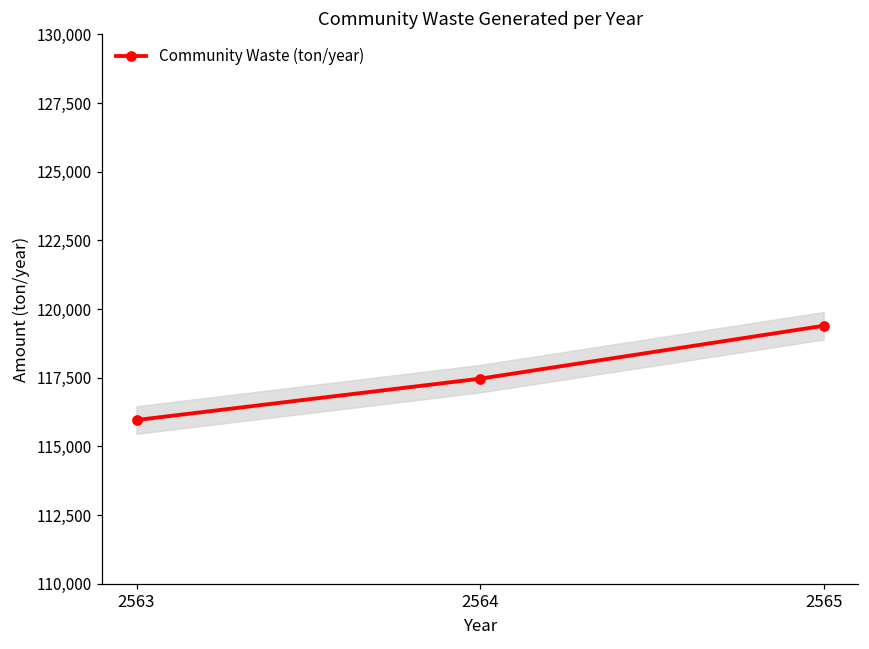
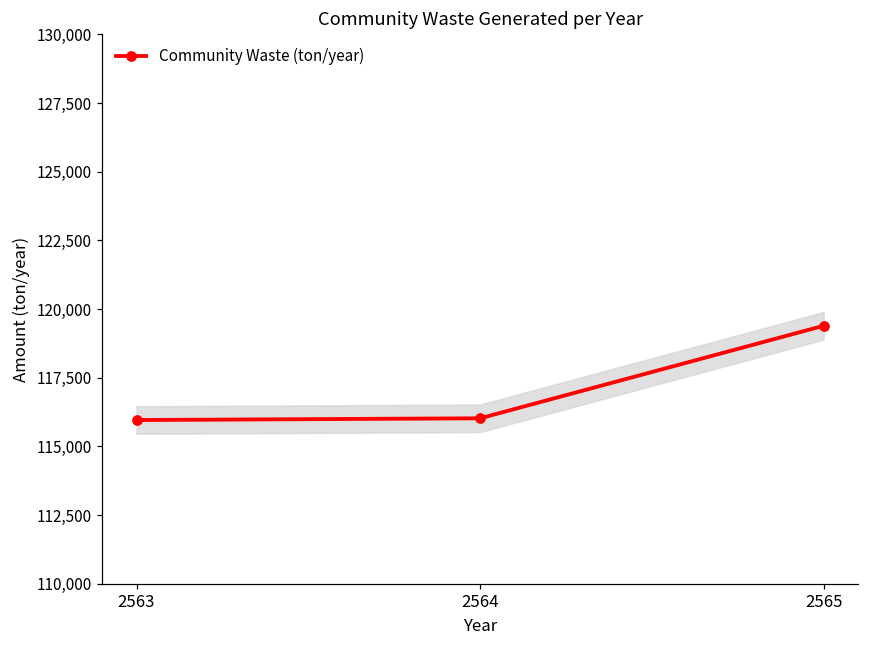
  {
    "Community Waste (ton/year)": {
      "2563": "116,000",
-     "2564": "117,500",
+     "2564": "116,000",
      "2565": "119,400"
    }
  }
